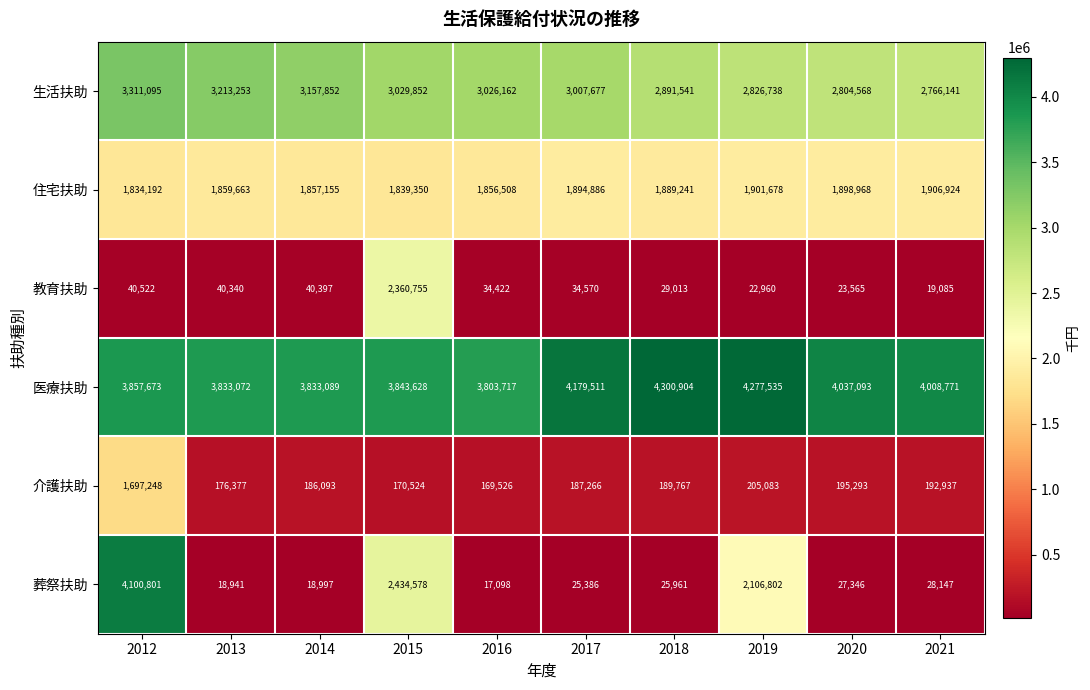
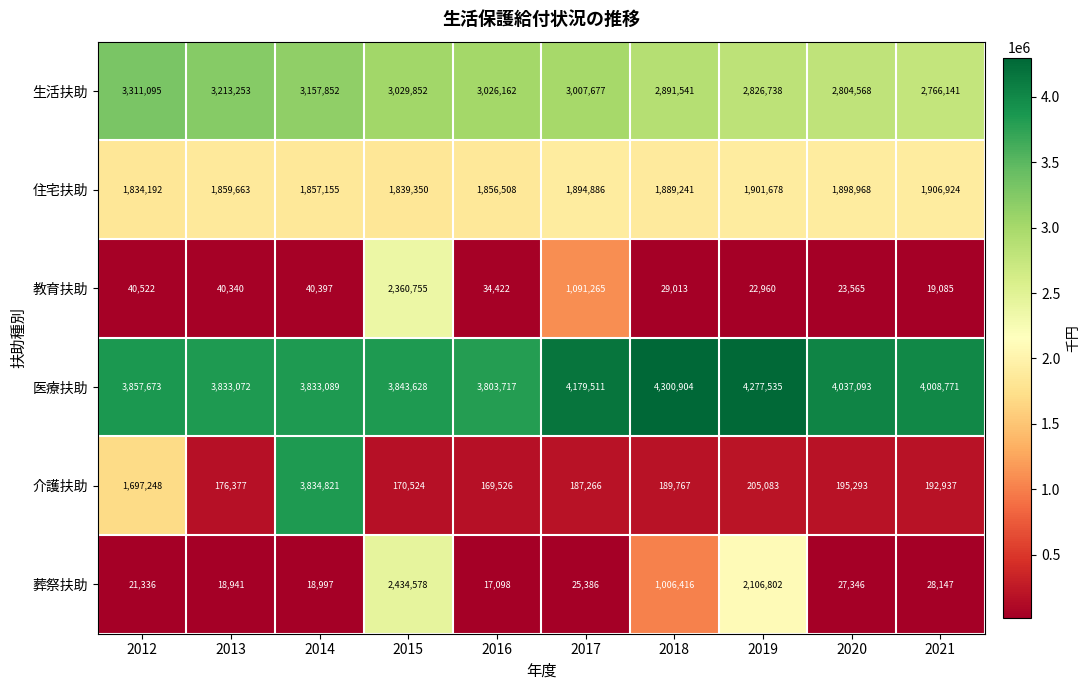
  {
    "生活扶助": {
      "2012": "3,311,095",
      "2013": "3,213,253",
      "2014": "3,157,852",
      "2015": "3,029,852",
      "2016": "3,026,162",
      "2017": "3,007,677",
      "2018": "2,891,541",
      "2019": "2,826,738",
      "2020": "2,804,568",
      "2021": "2,766,141"
    },
    "住宅扶助": {
      "2012": "1,834,192",
      "2013": "1,859,663",
      "2014": "1,857,155",
      "2015": "1,839,350",
      "2016": "1,856,508",
      "2017": "1,894,886",
      "2018": "1,889,241",
      "2019": "1,901,678",
      "2020": "1,898,968",
      "2021": "1,906,924"
    },
    "教育扶助": {
      "2012": "40,522",
      "2013": "40,340",
      "2014": "40,397",
      "2015": "2,360,755",
      "2016": "34,422",
-     "2017": "34,570",
+     "2017": "1,091,265",
      "2018": "29,013",
      "2019": "22,960",
      "2020": "23,565",
      "2021": "19,085"
    },
    "医療扶助": {
      "2012": "3,857,673",
      "2013": "3,833,072",
      "2014": "3,833,089",
      "2015": "3,843,628",
      "2016": "3,803,717",
      "2017": "4,179,511",
      "2018": "4,300,904",
      "2019": "4,277,535",
      "2020": "4,037,093",
      "2021": "4,008,771"
    },
    "介護扶助": {
      "2012": "1,697,248",
      "2013": "176,377",
-     "2014": "186,093",
+     "2014": "3,834,821",
      "2015": "170,524",
      "2016": "169,526",
      "2017": "187,266",
      "2018": "189,767",
      "2019": "205,083",
      "2020": "195,293",
      "2021": "192,937"
    },
    "葬祭扶助": {
-     "2012": "4,100,801",
+     "2012": "21,336",
      "2013": "18,941",
      "2014": "18,997",
      "2015": "2,434,578",
      "2016": "17,098",
      "2017": "25,386",
-     "2018": "25,961",
+     "2018": "1,006,416",
      "2019": "2,106,802",
      "2020": "27,346",
      "2021": "28,147"
    }
  }
